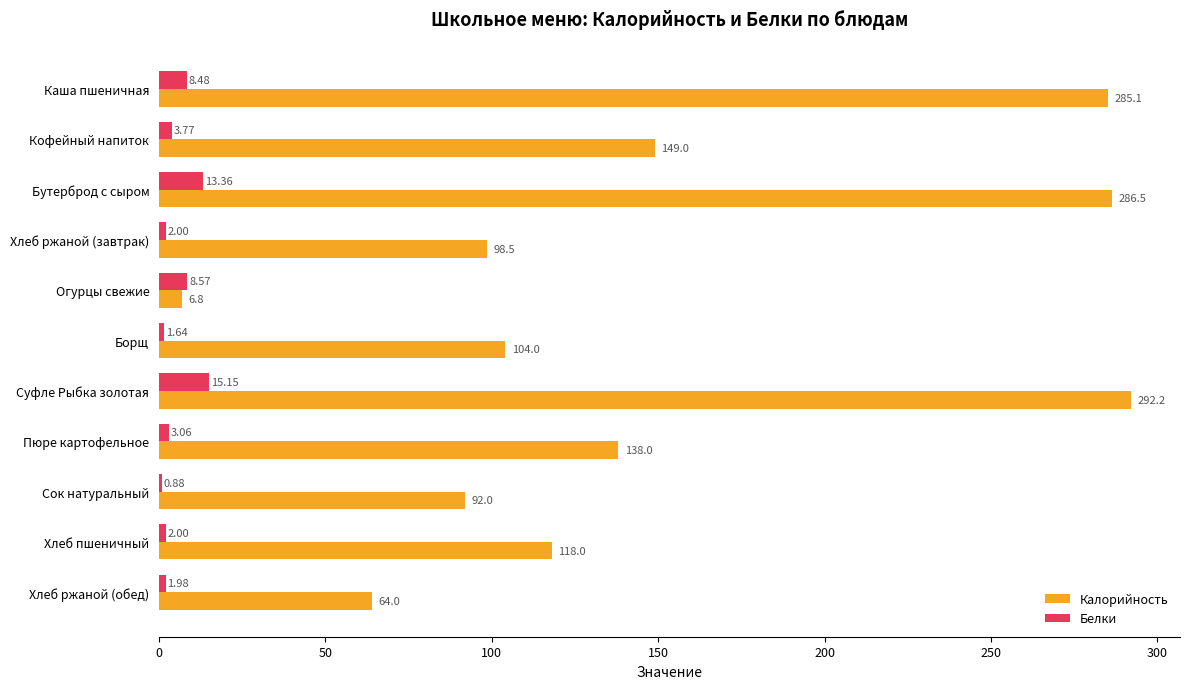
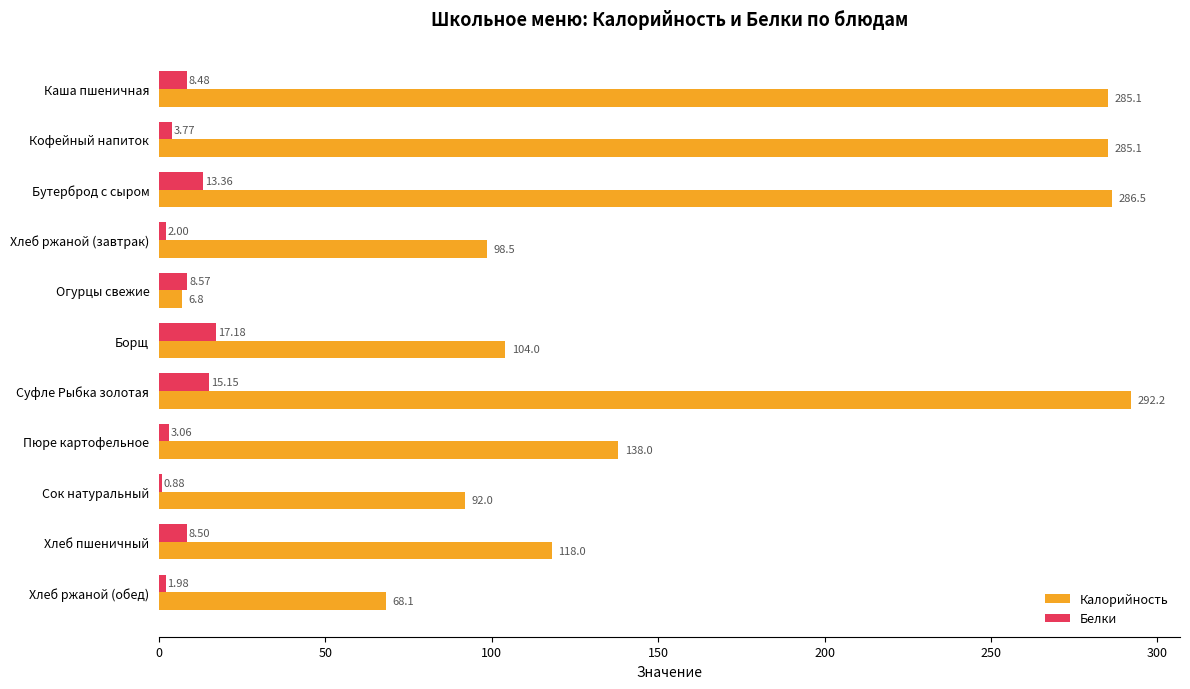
  {
    "Калорийность": {
      "Каша пшеничная": 285.1,
-     "Кофейный напиток": 149.0,
+     "Кофейный напиток": 285.1,
      "Бутерброд с сыром": 286.5,
      "Хлеб ржаной (завтрак)": 98.5,
      "Огурцы свежие": 6.8,
      "Борщ": 104.0,
      "Суфле Рыбка золотая": 292.2,
      "Пюре картофельное": 138.0,
      "Сок натуральный": 92.0,
      "Хлеб пшеничный": 118.0,
-     "Хлеб ржаной (обед)": 64.0
+     "Хлеб ржаной (обед)": 68.1
    },
    "Белки": {
      "Каша пшеничная": 8.48,
      "Кофейный напиток": 3.77,
      "Бутерброд с сыром": 13.36,
      "Хлеб ржаной (завтрак)": 2.00,
      "Огурцы свежие": 8.57,
-     "Борщ": 1.64,
+     "Борщ": 17.18,
      "Суфле Рыбка золотая": 15.15,
      "Пюре картофельное": 3.06,
      "Сок натуральный": 0.88,
-     "Хлеб пшеничный": 2.00,
+     "Хлеб пшеничный": 8.50,
      "Хлеб ржаной (обед)": 1.98
    }
  }
